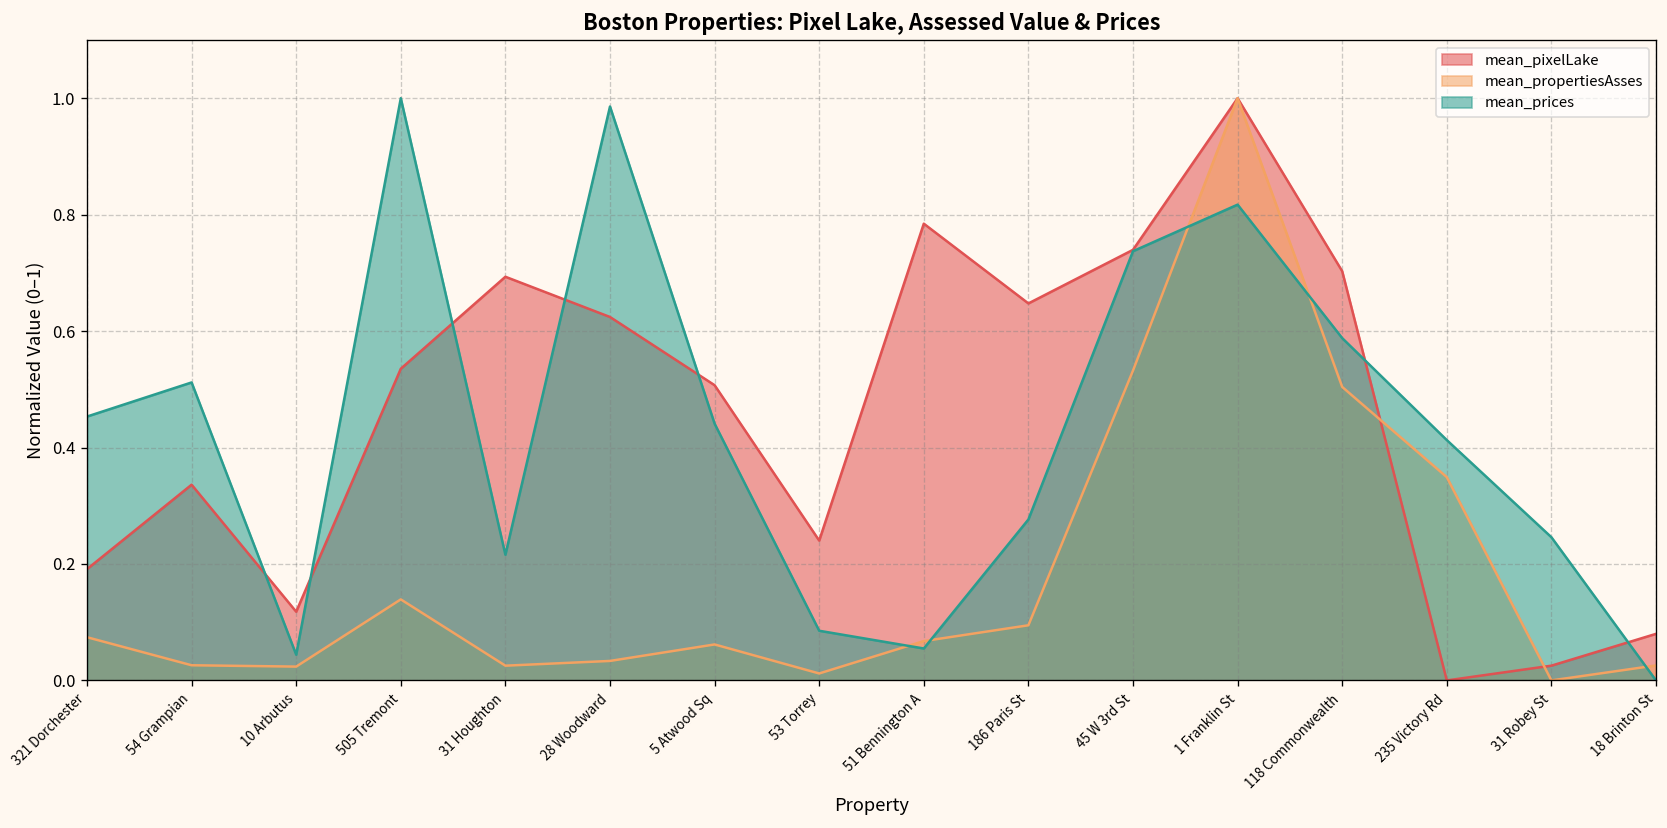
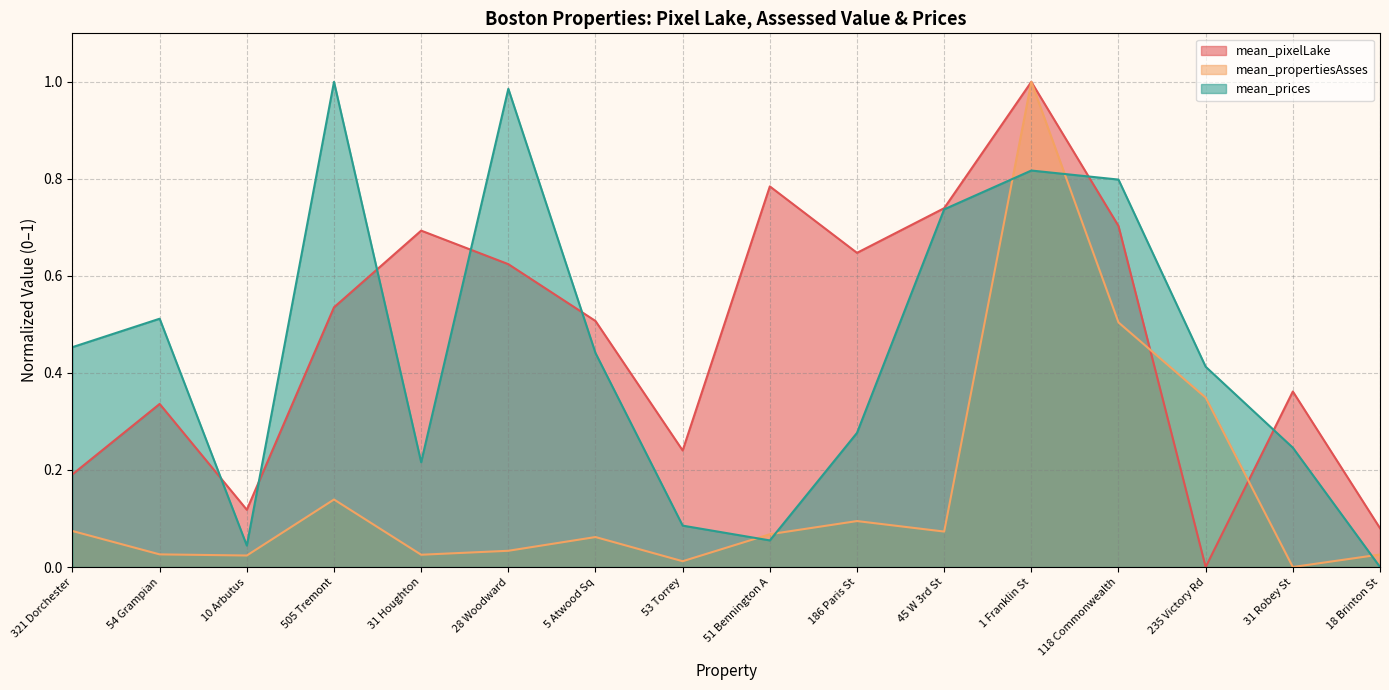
  {
    "mean_pixelLake": {
      "321 Dorchester": 0.19,
      "54 Grampian": 0.34,
      "10 Arbutus": 0.12,
      "505 Tremont": 0.54,
      "31 Houghton": 0.69,
      "28 Woodward": 0.62,
      "5 Atwood Sq": 0.51,
      "53 Torrey": 0.24,
      "51 Bennington A": 0.78,
      "186 Paris St": 0.65,
      "118 Commonwealth": 0.70,
      "235 Victory Rd": 0.00,
-     "31 Robey St": 0.03,
+     "31 Robey St": 0.36,
      "18 Brinton St": 0.08
    },
    "mean_propertiesAsses": {
      "321 Dorchester": 0.07,
      "54 Grampian": 0.03,
      "10 Arbutus": 0.02,
      "505 Tremont": 0.14,
      "31 Houghton": 0.03,
      "28 Woodward": 0.03,
      "5 Atwood Sq": 0.06,
      "53 Torrey": 0.01,
      "51 Bennington A": 0.07,
      "186 Paris St": 0.09,
-     "45 W 3rd St": 0.53,
+     "45 W 3rd St": 0.07,
      "118 Commonwealth": 0.50,
      "235 Victory Rd": 0.35,
      "31 Robey St": 0.00,
      "18 Brinton St": 0.03
    },
    "mean_prices": {
      "321 Dorchester": 0.45,
      "54 Grampian": 0.51,
      "10 Arbutus": 0.04,
      "505 Tremont": 1.00,
      "31 Houghton": 0.22,
      "28 Woodward": 0.99,
      "5 Atwood Sq": 0.44,
      "53 Torrey": 0.09,
      "51 Bennington A": 0.05,
      "186 Paris St": 0.28,
      "1 Franklin St": 0.82,
-     "118 Commonwealth": 0.59,
+     "118 Commonwealth": 0.80,
      "235 Victory Rd": 0.41,
      "31 Robey St": 0.25,
      "18 Brinton St": 0.00
    }
  }
